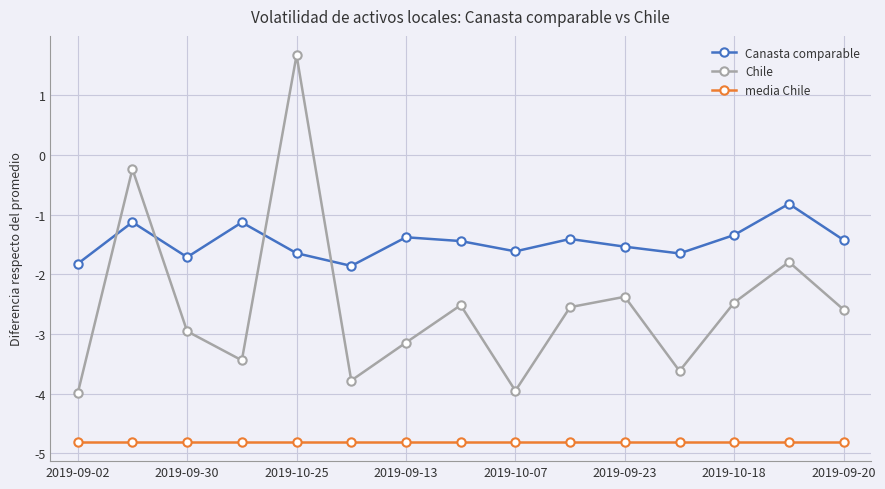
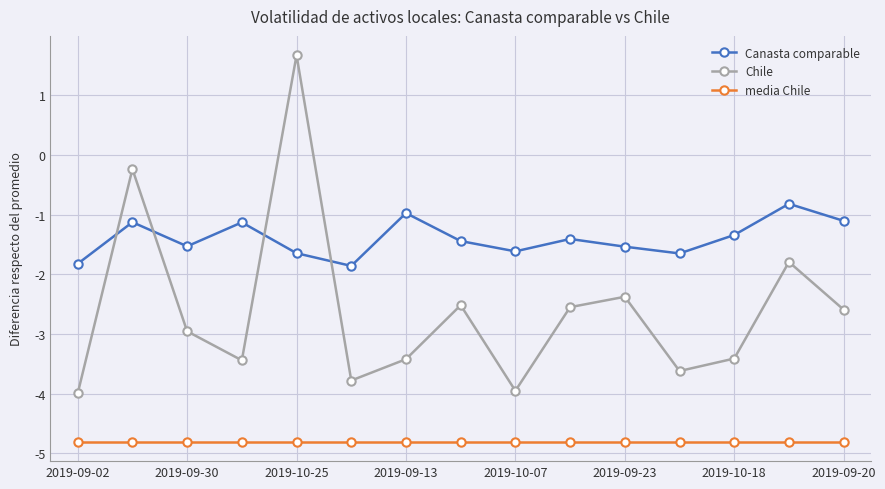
  {
    "Canasta comparable": {
      "2019-09-02": -1.8,
-     "2019-09-30": -1.7,
+     "2019-09-30": -1.5,
      "2019-10-25": -1.6,
-     "2019-09-13": -1.4,
+     "2019-09-13": -1.0,
      "2019-10-07": -1.6,
      "2019-09-23": -1.5,
      "2019-10-18": -1.3,
-     "2019-09-20": -1.4
+     "2019-09-20": -1.1
    },
    "Chile": {
      "2019-09-02": -4.0,
      "2019-09-30": -3.0,
      "2019-10-25": 1.7,
-     "2019-09-13": -3.1,
+     "2019-09-13": -3.4,
      "2019-10-07": -4.0,
      "2019-09-23": -2.4,
-     "2019-10-18": -2.5,
+     "2019-10-18": -3.4,
      "2019-09-20": -2.6
    },
    "media Chile": {
      "2019-09-02": -4.8,
      "2019-09-30": -4.8,
      "2019-10-25": -4.8,
      "2019-09-13": -4.8,
      "2019-10-07": -4.8,
      "2019-09-23": -4.8,
      "2019-10-18": -4.8,
      "2019-09-20": -4.8
    }
  }
